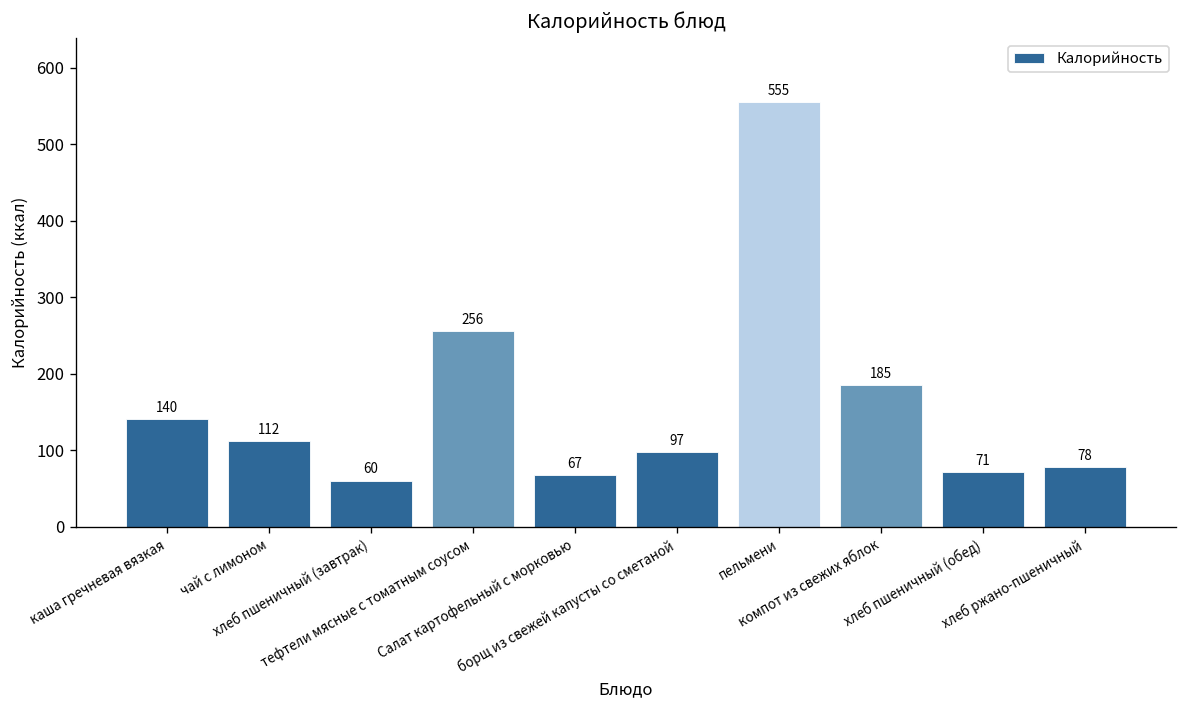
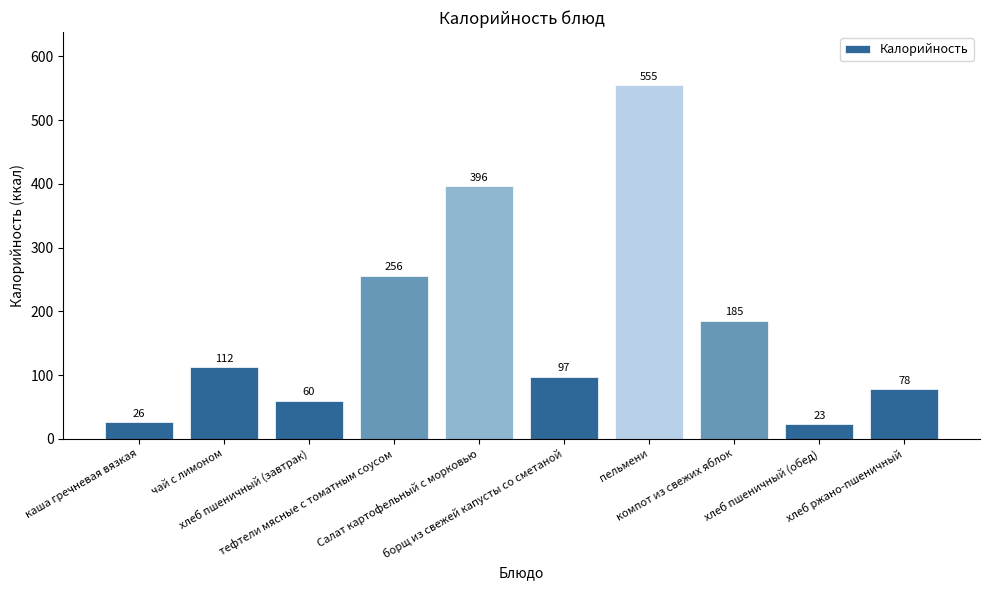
  {
-   "каша гречневая вязкая": 140,
+   "каша гречневая вязкая": 26,
    "чай с лимоном": 112,
    "хлеб пшеничный (завтрак)": 60,
    "тефтели мясные с томатным соусом": 256,
-   "Салат картофельный с морковью": 67,
+   "Салат картофельный с морковью": 396,
    "борщ из свежей капусты со сметаной": 97,
    "пельмени": 555,
    "компот из свежих яблок": 185,
-   "хлеб пшеничный (обед)": 71,
+   "хлеб пшеничный (обед)": 23,
    "хлеб ржано-пшеничный": 78
  }
